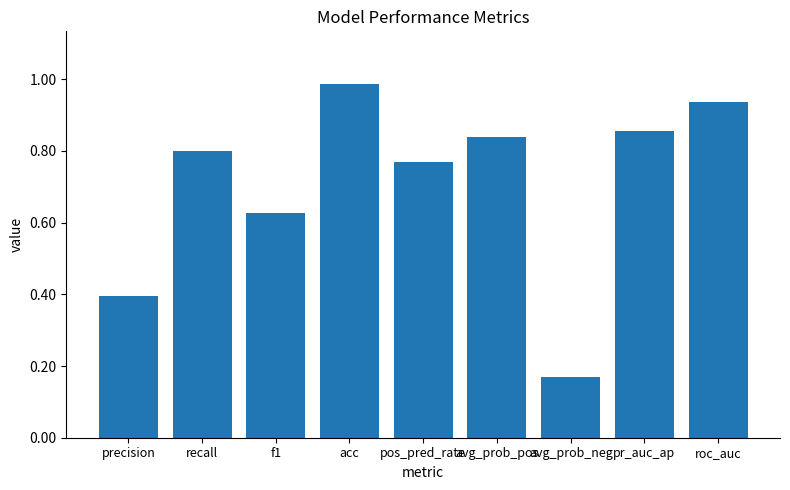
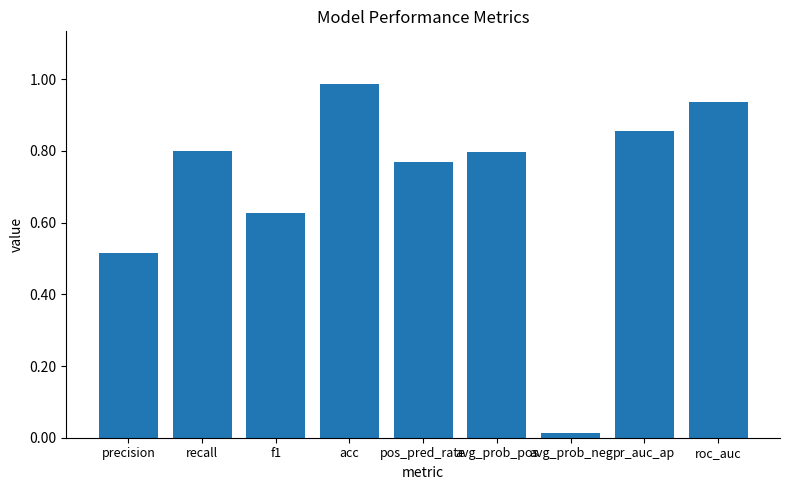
  {
-   "precision": 0.40,
+   "precision": 0.52,
    "recall": 0.80,
    "f1": 0.63,
    "acc": 0.99,
    "pos_pred_rate": 0.77,
-   "avg_prob_pos": 0.84,
-   "avg_prob_neg": 0.17,
+   "avg_prob_pos": 0.80,
+   "avg_prob_neg": 0.01,
    "pr_auc_ap": 0.86,
    "roc_auc": 0.94
  }
